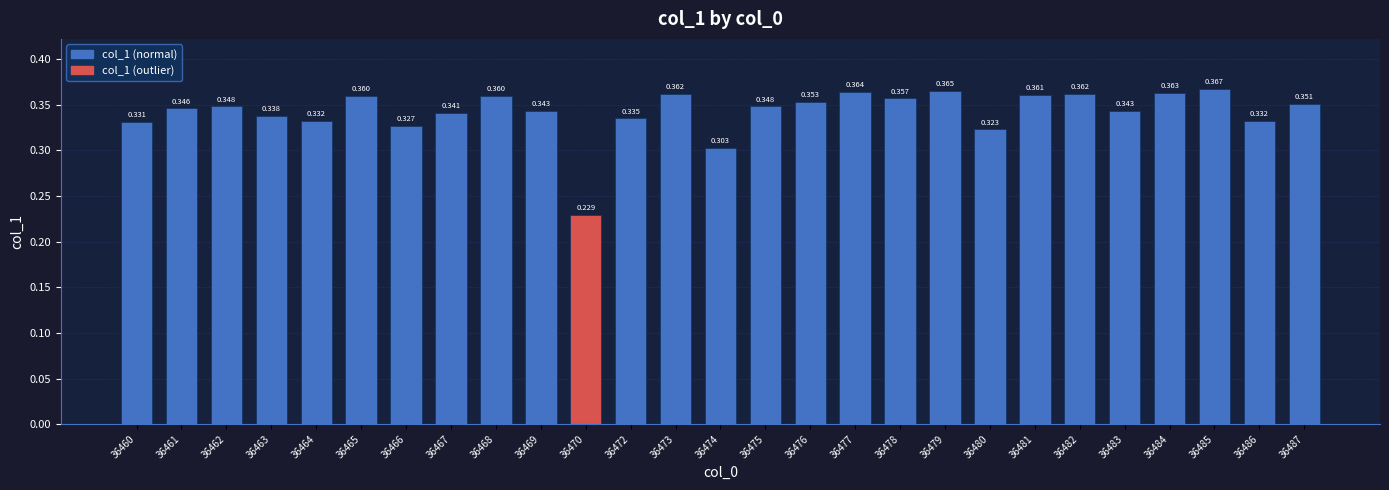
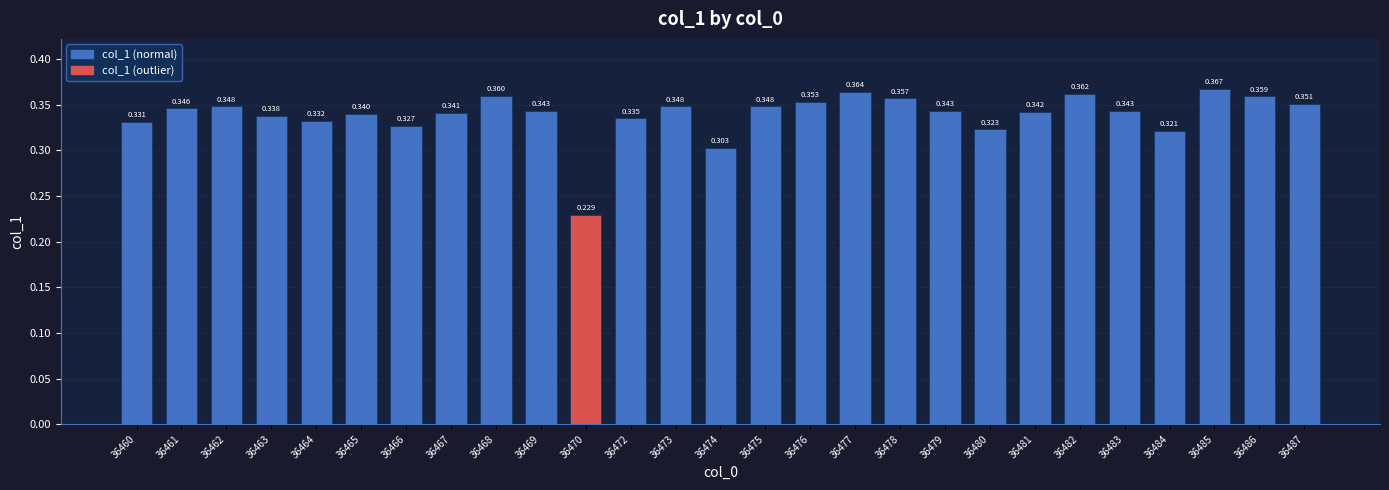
  {
    "36460": 0.331,
    "36461": 0.346,
    "36462": 0.348,
    "36463": 0.338,
    "36464": 0.332,
-   "36465": 0.360,
+   "36465": 0.340,
    "36466": 0.327,
    "36467": 0.341,
    "36468": 0.360,
    "36469": 0.343,
    "36470": 0.229,
    "36472": 0.335,
-   "36473": 0.362,
+   "36473": 0.348,
    "36474": 0.303,
    "36475": 0.348,
    "36476": 0.353,
    "36477": 0.364,
    "36478": 0.357,
-   "36479": 0.365,
+   "36479": 0.343,
    "36480": 0.323,
-   "36481": 0.361,
+   "36481": 0.342,
    "36482": 0.362,
    "36483": 0.343,
-   "36484": 0.363,
+   "36484": 0.321,
    "36485": 0.367,
-   "36486": 0.332,
+   "36486": 0.359,
    "36487": 0.351
  }
